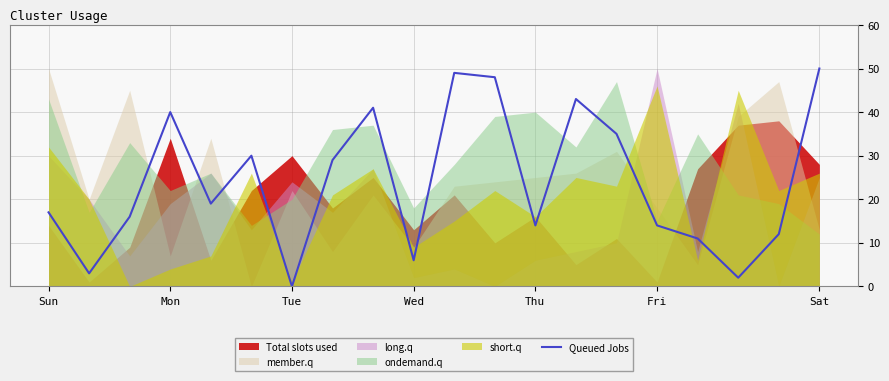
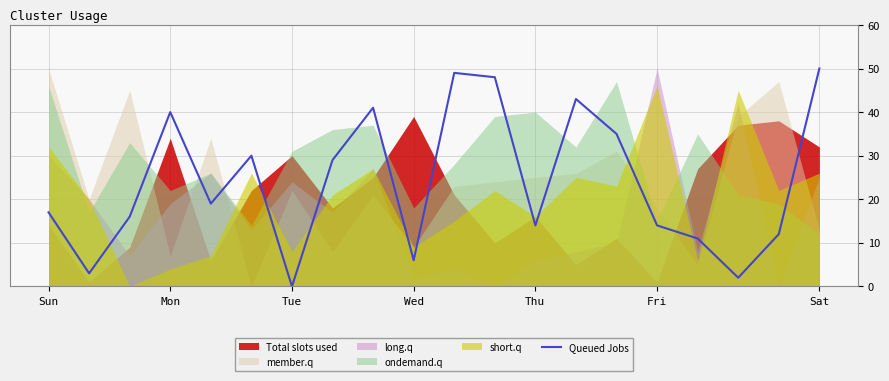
  {
    "Queued Jobs": {
      "Sun": 17,
      "Mon": 40,
      "Tue": 0,
      "Wed": 6,
      "Thu": 14,
      "Fri": 14,
      "Sat": 50
    },
    "Total slots used": {
      "Sun": 14,
      "Mon": 34,
      "Tue": 30,
-     "Wed": 13,
+     "Wed": 39,
      "Fri": 1,
-     "Sat": 28
+     "Sat": 32
    },
    "ondemand.q": {
-     "Sun": 43,
+     "Sun": 46,
      "Mon": 22,
-     "Tue": 20,
+     "Tue": 31,
      "Wed": 18,
      "Thu": 40,
      "Fri": 15,
      "Sat": 12
    },
    "short.q": {
      "Sun": 32,
      "Mon": 4,
-     "Tue": 1,
+     "Tue": 8,
      "Fri": 46,
      "Sat": 26
    }
  }
